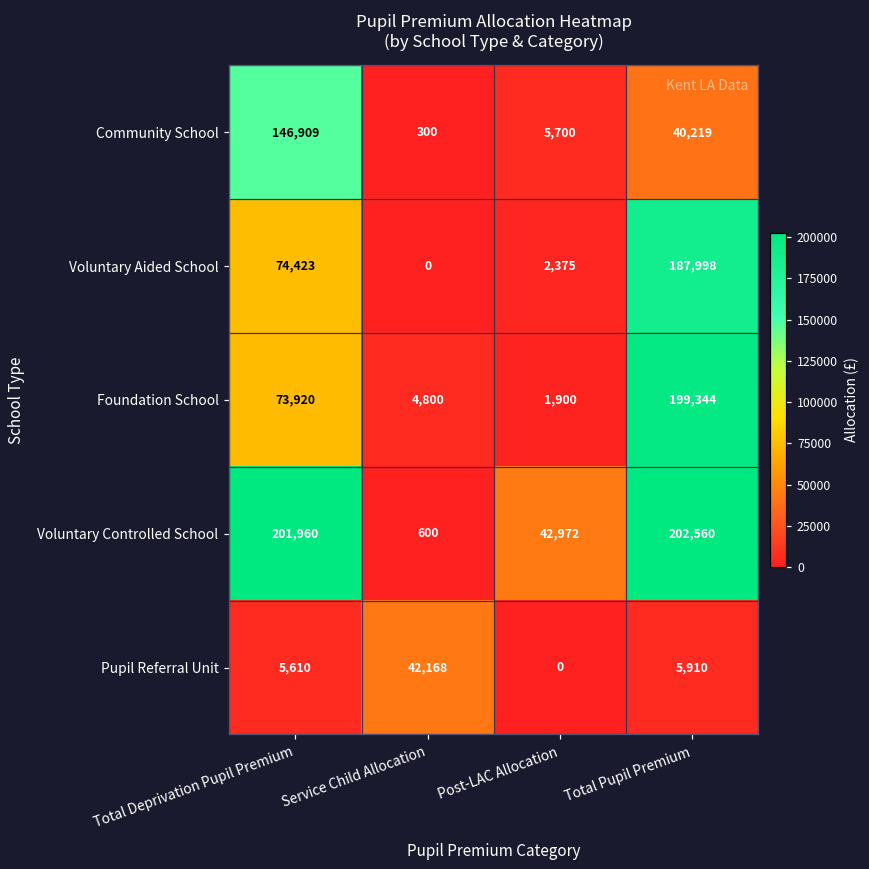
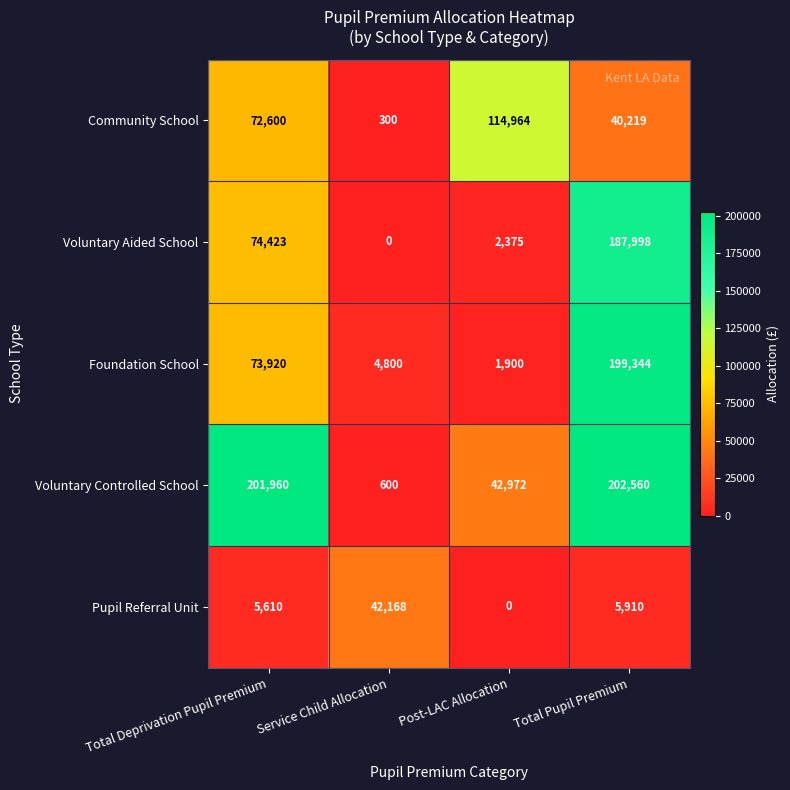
  {
    "Community School": {
-     "Total Deprivation Pupil Premium": "146,909",
+     "Total Deprivation Pupil Premium": "72,600",
      "Service Child Allocation": "300",
-     "Post-LAC Allocation": "5,700"
+     "Post-LAC Allocation": "114,964"
    },
    "Voluntary Aided School": {
      "Total Deprivation Pupil Premium": "74,423",
      "Service Child Allocation": "0",
      "Post-LAC Allocation": "2,375",
      "Total Pupil Premium": "187,998"
    },
    "Foundation School": {
      "Total Deprivation Pupil Premium": "73,920",
      "Service Child Allocation": "4,800",
      "Post-LAC Allocation": "1,900",
      "Total Pupil Premium": "199,344"
    },
    "Voluntary Controlled School": {
      "Total Deprivation Pupil Premium": "201,960",
      "Service Child Allocation": "600",
      "Post-LAC Allocation": "42,972",
      "Total Pupil Premium": "202,560"
    },
    "Pupil Referral Unit": {
      "Total Deprivation Pupil Premium": "5,610",
      "Service Child Allocation": "42,168",
      "Post-LAC Allocation": "0",
      "Total Pupil Premium": "5,910"
    }
  }
